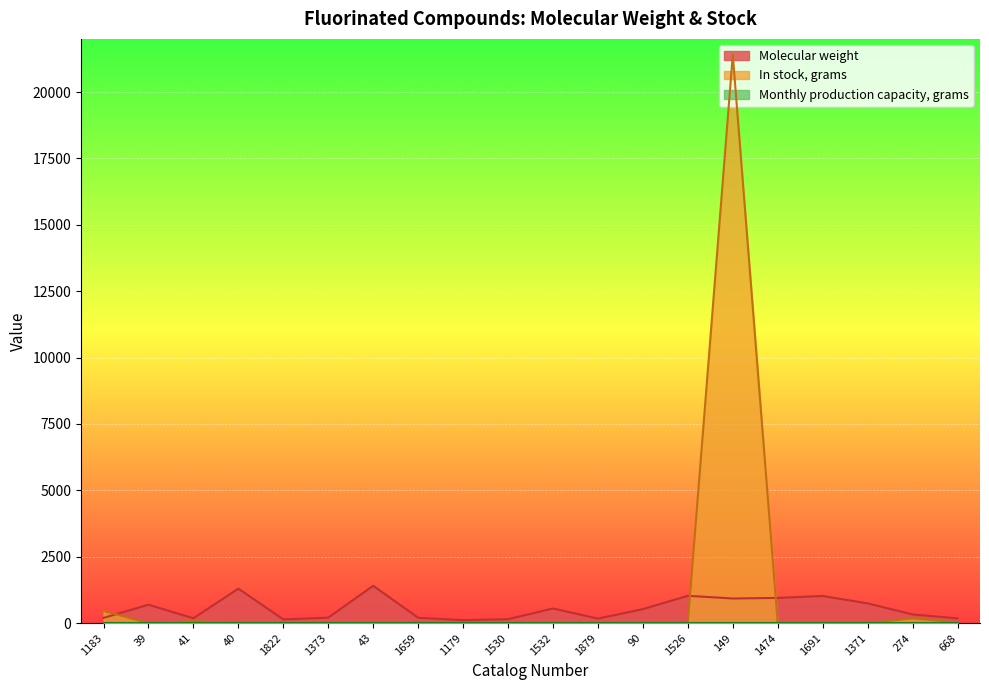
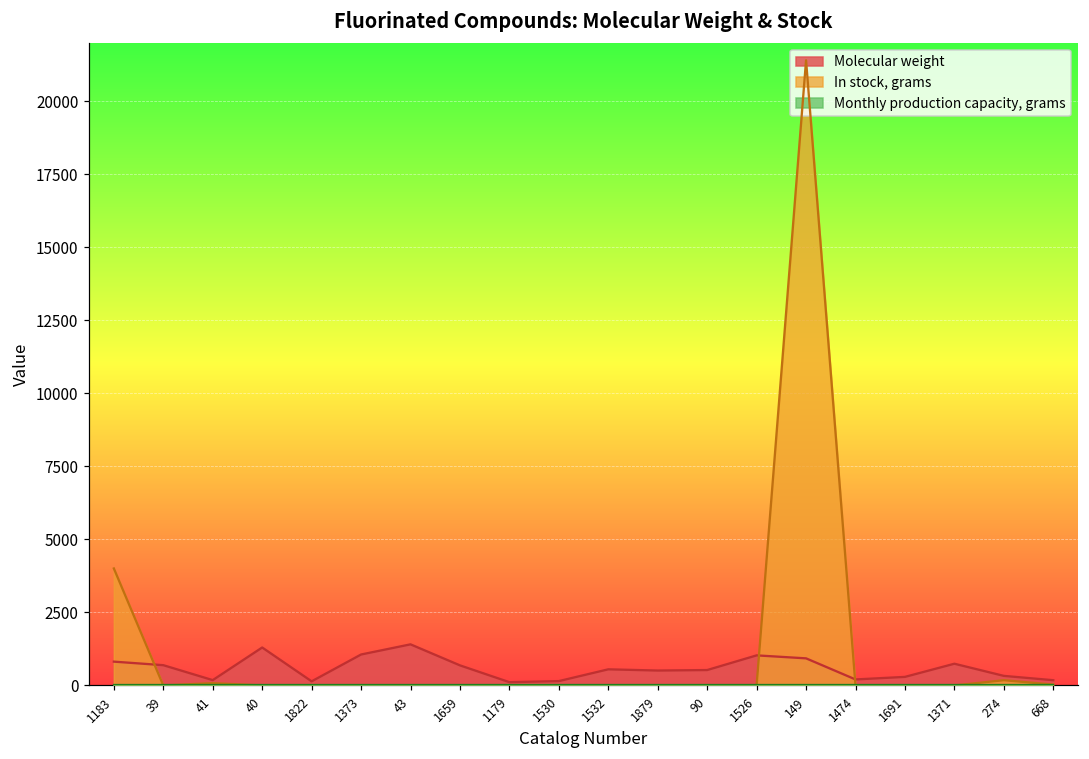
  {
    "Molecular weight": {
-     "1183": 200,
+     "1183": 800,
      "39": 700,
      "41": 200,
      "40": 1300,
      "1822": 100,
-     "1373": 200,
+     "1373": 1100,
      "43": 1400,
-     "1659": 200,
+     "1659": 700,
      "1179": 100,
      "1530": 100,
      "1532": 600,
-     "1879": 200,
+     "1879": 500,
      "90": 500,
      "1526": 1000,
      "149": 900,
-     "1474": 1000,
-     "1691": 1000,
+     "1474": 200,
+     "1691": 300,
      "1371": 700,
      "274": 300,
      "668": 200
    },
    "In stock, grams": {
-     "1183": 500,
+     "1183": 4000,
      "274": 200
    },
    "Monthly production capacity, grams": {
      "1183": 0,
      "149": 0,
      "274": 0
    }
  }
